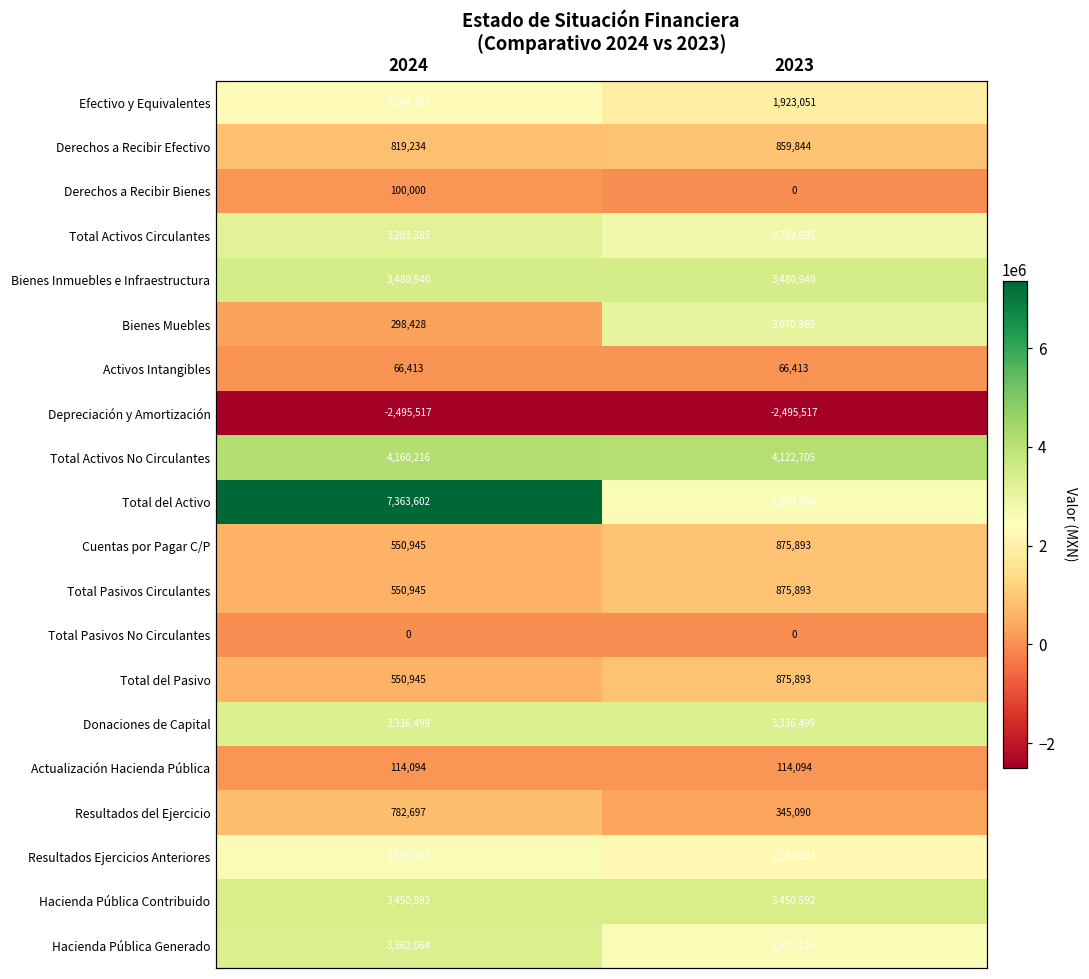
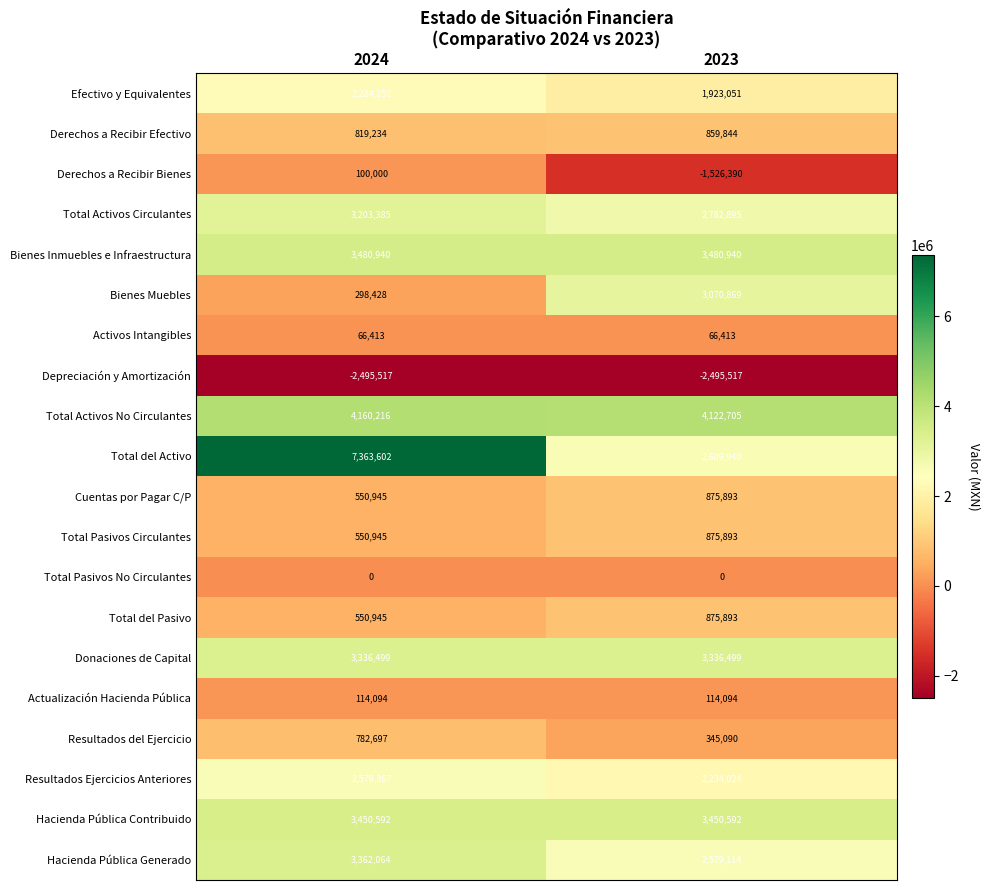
  {
    "Efectivo y Equivalentes": {
      "2024": "2,284,151",
      "2023": "1,923,051"
    },
    "Derechos a Recibir Efectivo": {
      "2024": "819,234",
      "2023": "859,844"
    },
    "Derechos a Recibir Bienes": {
      "2024": "100,000",
-     "2023": "0"
+     "2023": "-1,526,390"
    },
    "Total Activos Circulantes": {
      "2024": "3,203,385",
      "2023": "2,782,895"
    },
    "Bienes Inmuebles e Infraestructura": {
      "2024": "3,480,940",
      "2023": "3,480,940"
    },
    "Bienes Muebles": {
      "2024": "298,428",
      "2023": "3,070,869"
    },
    "Activos Intangibles": {
      "2024": "66,413",
      "2023": "66,413"
    },
    "Depreciación y Amortización": {
      "2024": "-2,495,517",
      "2023": "-2,495,517"
    },
    "Total Activos No Circulantes": {
      "2024": "4,160,216",
      "2023": "4,122,705"
    },
    "Total del Activo": {
      "2024": "7,363,602",
      "2023": "2,609,940"
    },
    "Cuentas por Pagar C/P": {
      "2024": "550,945",
      "2023": "875,893"
    },
    "Total Pasivos Circulantes": {
      "2024": "550,945",
      "2023": "875,893"
    },
    "Total Pasivos No Circulantes": {
      "2024": "0",
      "2023": "0"
    },
    "Total del Pasivo": {
      "2024": "550,945",
      "2023": "875,893"
    },
    "Donaciones de Capital": {
      "2024": "3,336,499",
      "2023": "3,336,499"
    },
    "Actualización Hacienda Pública": {
      "2024": "114,094",
      "2023": "114,094"
    },
    "Resultados del Ejercicio": {
      "2024": "782,697",
      "2023": "345,090"
    },
    "Resultados Ejercicios Anteriores": {
      "2024": "2,579,367",
      "2023": "2,234,024"
    },
    "Hacienda Pública Contribuido": {
      "2024": "3,450,592",
      "2023": "3,450,592"
    },
    "Hacienda Pública Generado": {
      "2024": "3,362,064",
      "2023": "2,579,114"
    }
  }
